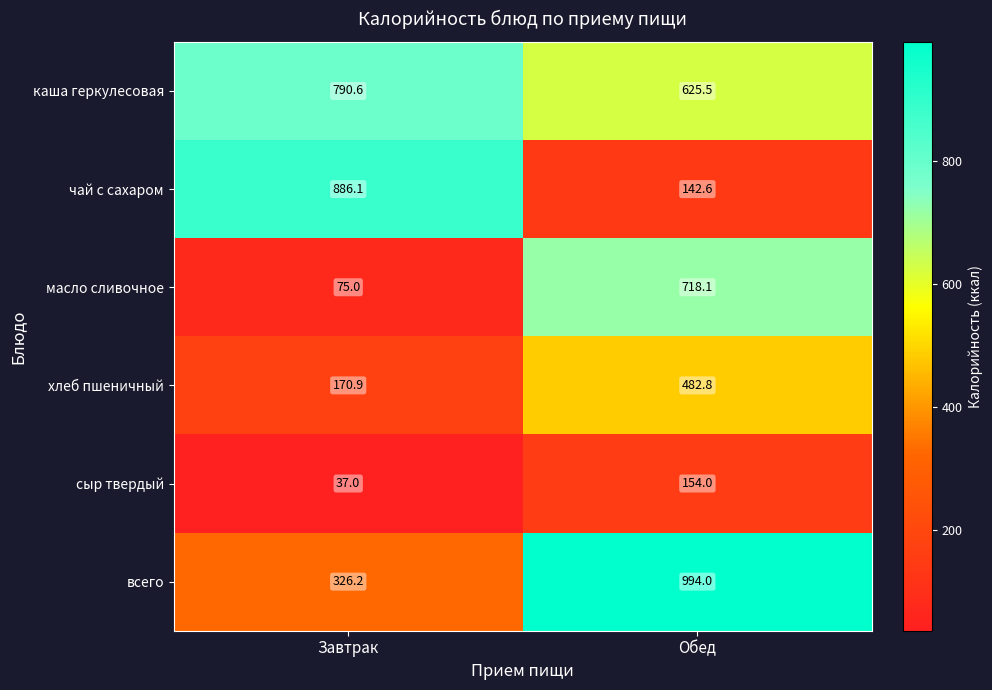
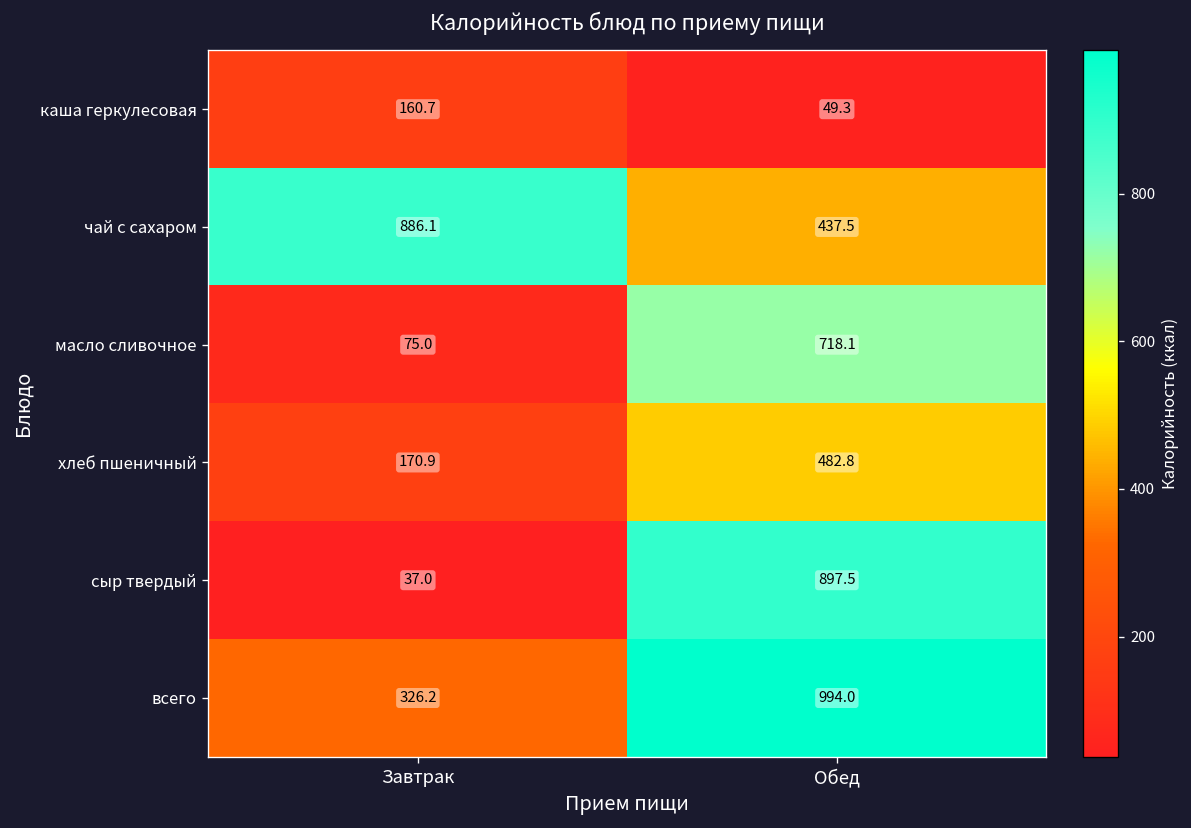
  {
    "каша геркулесовая": {
-     "Завтрак": 790.6,
-     "Обед": 625.5
+     "Завтрак": 160.7,
+     "Обед": 49.3
    },
    "чай с сахаром": {
-     "Обед": 142.6
+     "Обед": 437.5
    },
    "сыр твердый": {
-     "Обед": 154.0
+     "Обед": 897.5
    }
  }
